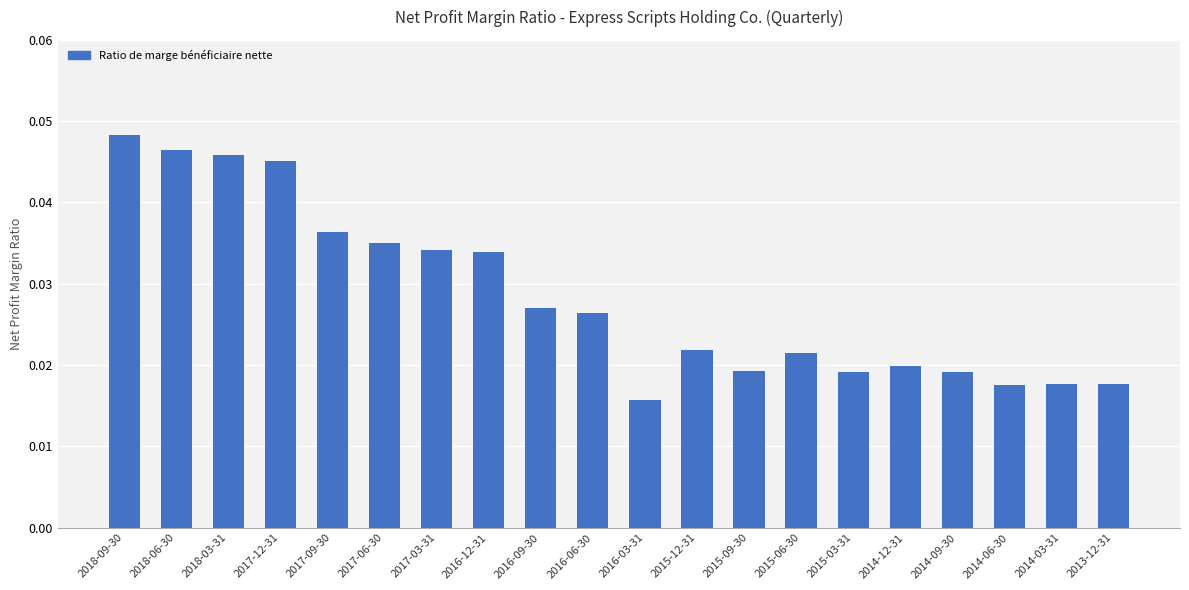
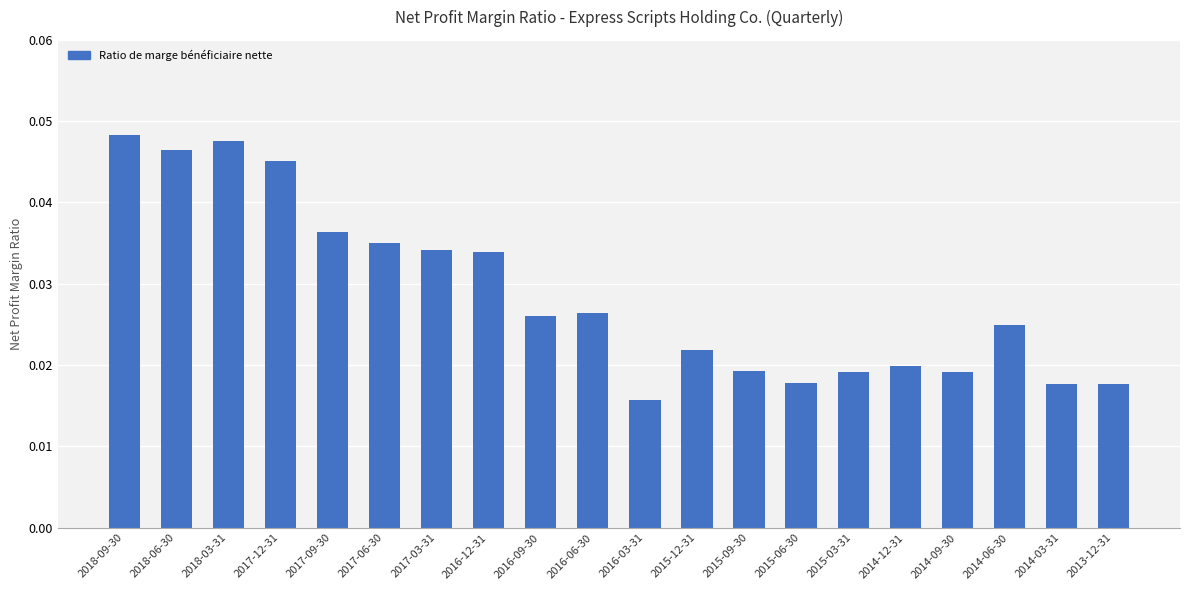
  {
    "2018-09-30": 0.048,
    "2018-06-30": 0.047,
-   "2018-03-31": 0.046,
+   "2018-03-31": 0.048,
    "2017-12-31": 0.045,
    "2017-09-30": 0.036,
    "2017-06-30": 0.035,
    "2017-03-31": 0.034,
    "2016-12-31": 0.034,
-   "2016-09-30": 0.027,
+   "2016-09-30": 0.026,
    "2016-06-30": 0.026,
    "2016-03-31": 0.016,
    "2015-12-31": 0.022,
    "2015-09-30": 0.019,
-   "2015-06-30": 0.022,
+   "2015-06-30": 0.018,
    "2015-03-31": 0.019,
    "2014-12-31": 0.020,
    "2014-09-30": 0.019,
-   "2014-06-30": 0.018,
+   "2014-06-30": 0.025,
    "2014-03-31": 0.018,
    "2013-12-31": 0.018
  }
